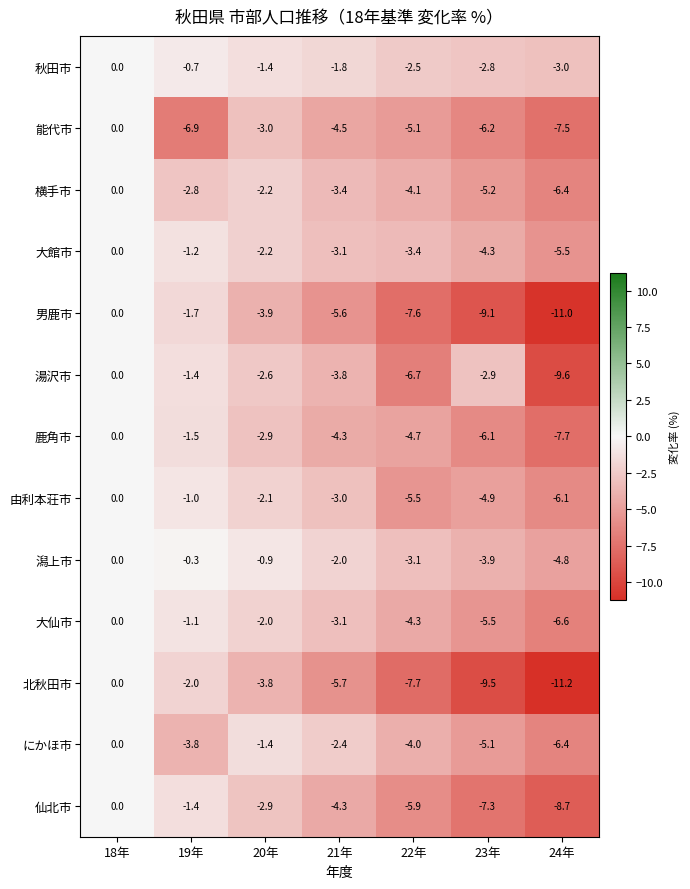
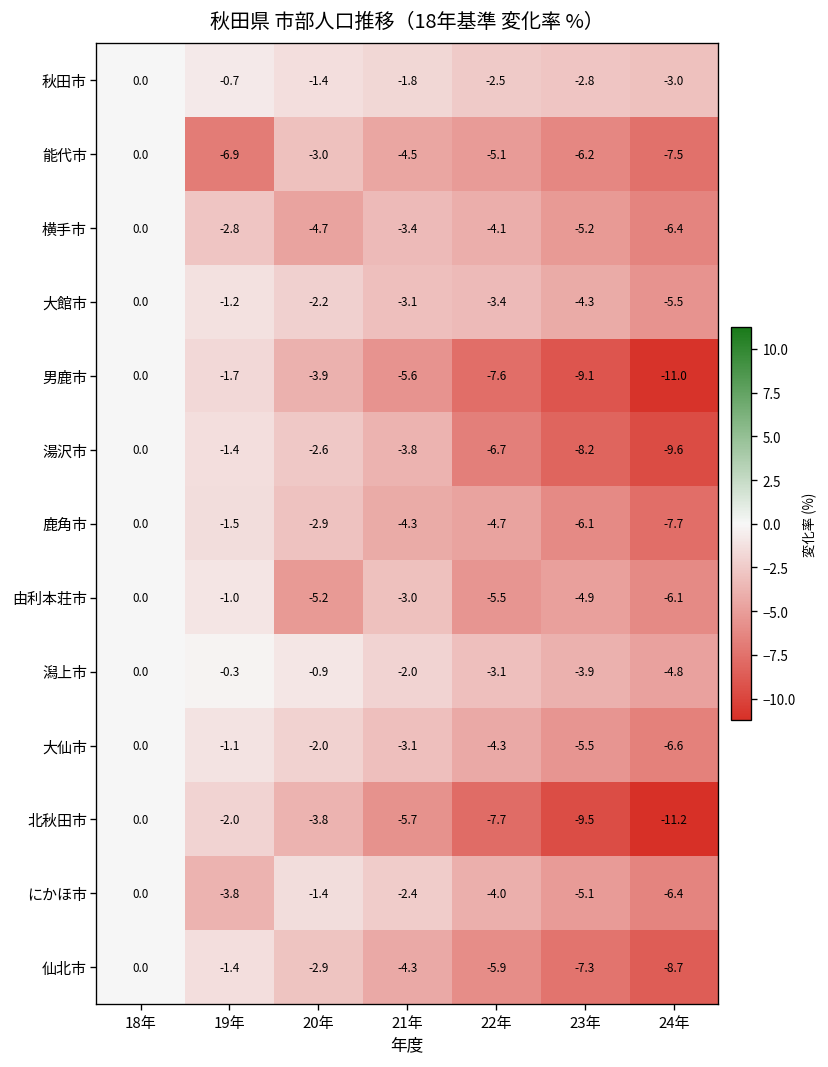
  {
    "秋田市": {
      "18年": 0.0,
      "19年": -0.7,
      "20年": -1.4,
      "21年": -1.8,
      "22年": -2.5,
      "23年": -2.8,
      "24年": -3.0
    },
    "能代市": {
      "18年": 0.0,
      "19年": -6.9,
      "20年": -3.0,
      "21年": -4.5,
      "22年": -5.1,
      "23年": -6.2,
      "24年": -7.5
    },
    "横手市": {
      "18年": 0.0,
      "19年": -2.8,
-     "20年": -2.2,
+     "20年": -4.7,
      "21年": -3.4,
      "22年": -4.1,
      "23年": -5.2,
      "24年": -6.4
    },
    "大館市": {
      "18年": 0.0,
      "19年": -1.2,
      "20年": -2.2,
      "21年": -3.1,
      "22年": -3.4,
      "23年": -4.3,
      "24年": -5.5
    },
    "男鹿市": {
      "18年": 0.0,
      "19年": -1.7,
      "20年": -3.9,
      "21年": -5.6,
      "22年": -7.6,
      "23年": -9.1,
      "24年": -11.0
    },
    "湯沢市": {
      "18年": 0.0,
      "19年": -1.4,
      "20年": -2.6,
      "21年": -3.8,
      "22年": -6.7,
-     "23年": -2.9,
+     "23年": -8.2,
      "24年": -9.6
    },
    "鹿角市": {
      "18年": 0.0,
      "19年": -1.5,
      "20年": -2.9,
      "21年": -4.3,
      "22年": -4.7,
      "23年": -6.1,
      "24年": -7.7
    },
    "由利本荘市": {
      "18年": 0.0,
      "19年": -1.0,
-     "20年": -2.1,
+     "20年": -5.2,
      "21年": -3.0,
      "22年": -5.5,
      "23年": -4.9,
      "24年": -6.1
    },
    "潟上市": {
      "18年": 0.0,
      "19年": -0.3,
      "20年": -0.9,
      "21年": -2.0,
      "22年": -3.1,
      "23年": -3.9,
      "24年": -4.8
    },
    "大仙市": {
      "18年": 0.0,
      "19年": -1.1,
      "20年": -2.0,
      "21年": -3.1,
      "22年": -4.3,
      "23年": -5.5,
      "24年": -6.6
    },
    "北秋田市": {
      "18年": 0.0,
      "19年": -2.0,
      "20年": -3.8,
      "21年": -5.7,
      "22年": -7.7,
      "23年": -9.5,
      "24年": -11.2
    },
    "にかほ市": {
      "18年": 0.0,
      "19年": -3.8,
      "20年": -1.4,
      "21年": -2.4,
      "22年": -4.0,
      "23年": -5.1,
      "24年": -6.4
    },
    "仙北市": {
      "18年": 0.0,
      "19年": -1.4,
      "20年": -2.9,
      "21年": -4.3,
      "22年": -5.9,
      "23年": -7.3,
      "24年": -8.7
    }
  }
